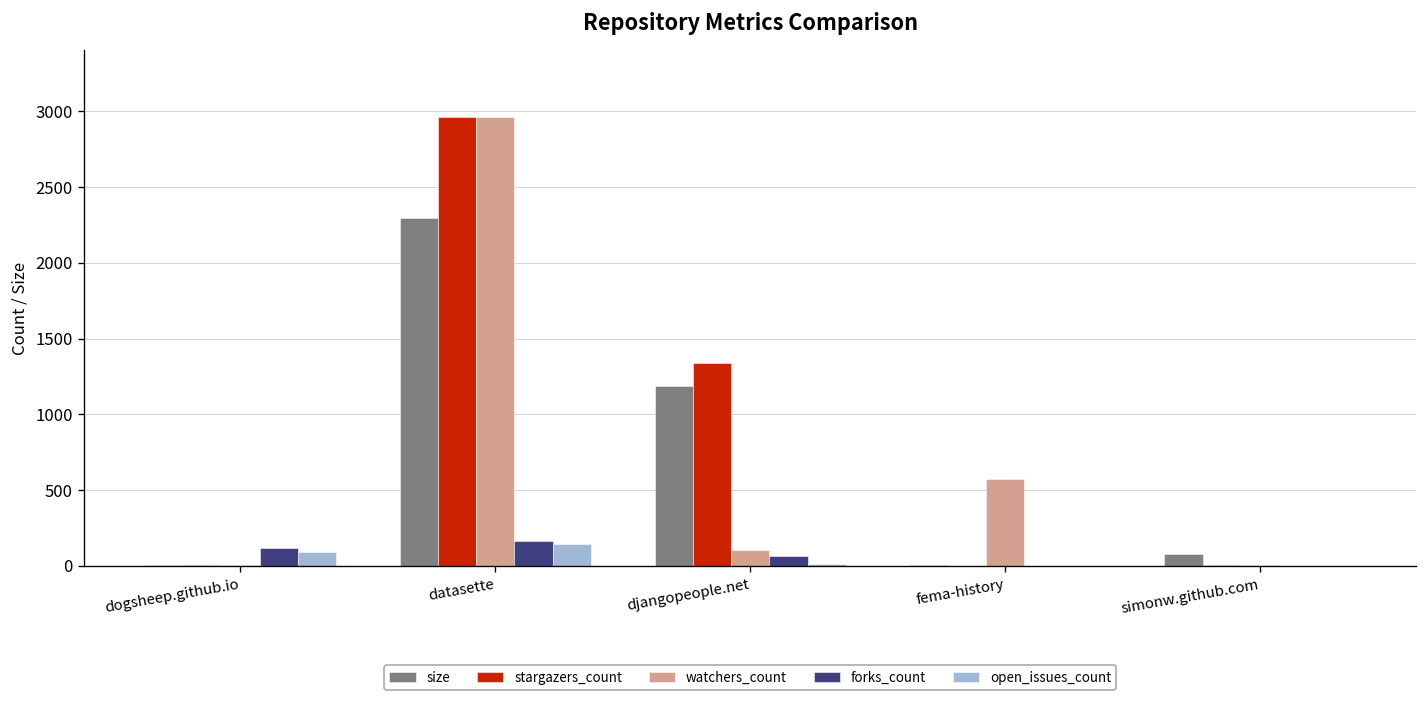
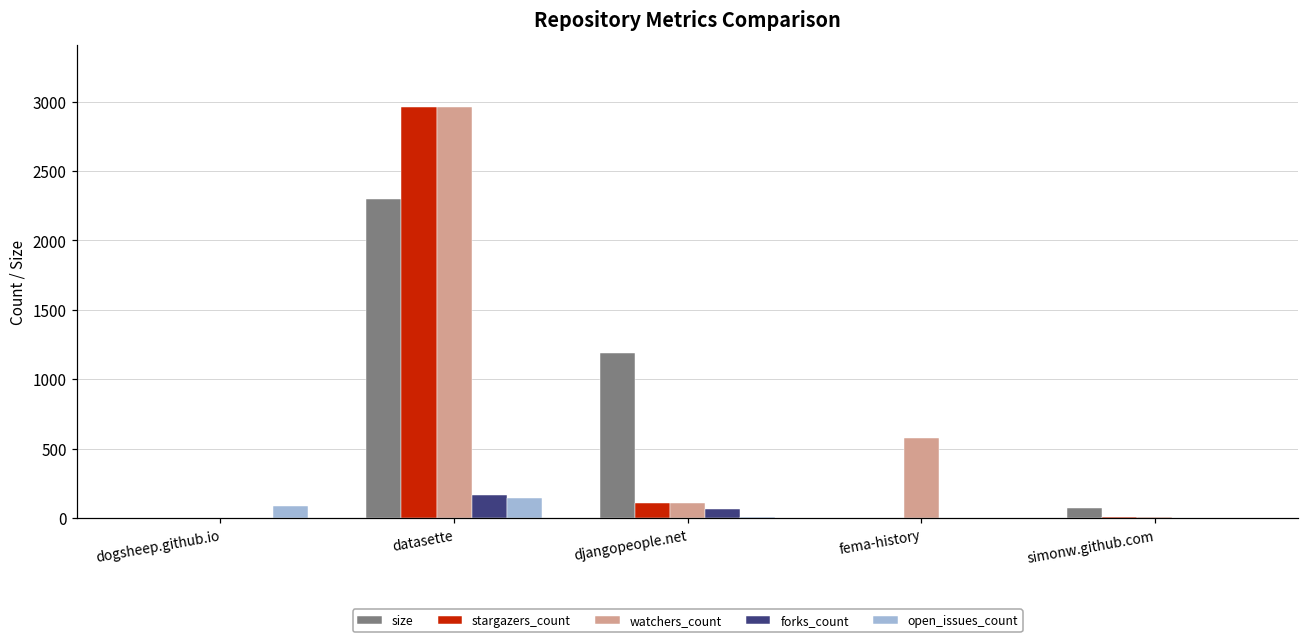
  {
    "size": {
      "datasette": 2300,
      "djangopeople.net": 1190,
      "simonw.github.com": 80
    },
    "stargazers_count": {
      "datasette": 2960,
-     "djangopeople.net": 1340
+     "djangopeople.net": 110
    },
    "watchers_count": {
      "datasette": 2960,
      "djangopeople.net": 110,
      "fema-history": 580
    },
    "forks_count": {
-     "dogsheep.github.io": 120,
+     "dogsheep.github.io": 0,
      "datasette": 170,
      "djangopeople.net": 60,
      "fema-history": 0,
      "simonw.github.com": 0
    },
    "open_issues_count": {
      "dogsheep.github.io": 90,
      "datasette": 140,
      "fema-history": 0,
      "simonw.github.com": 0
    }
  }
